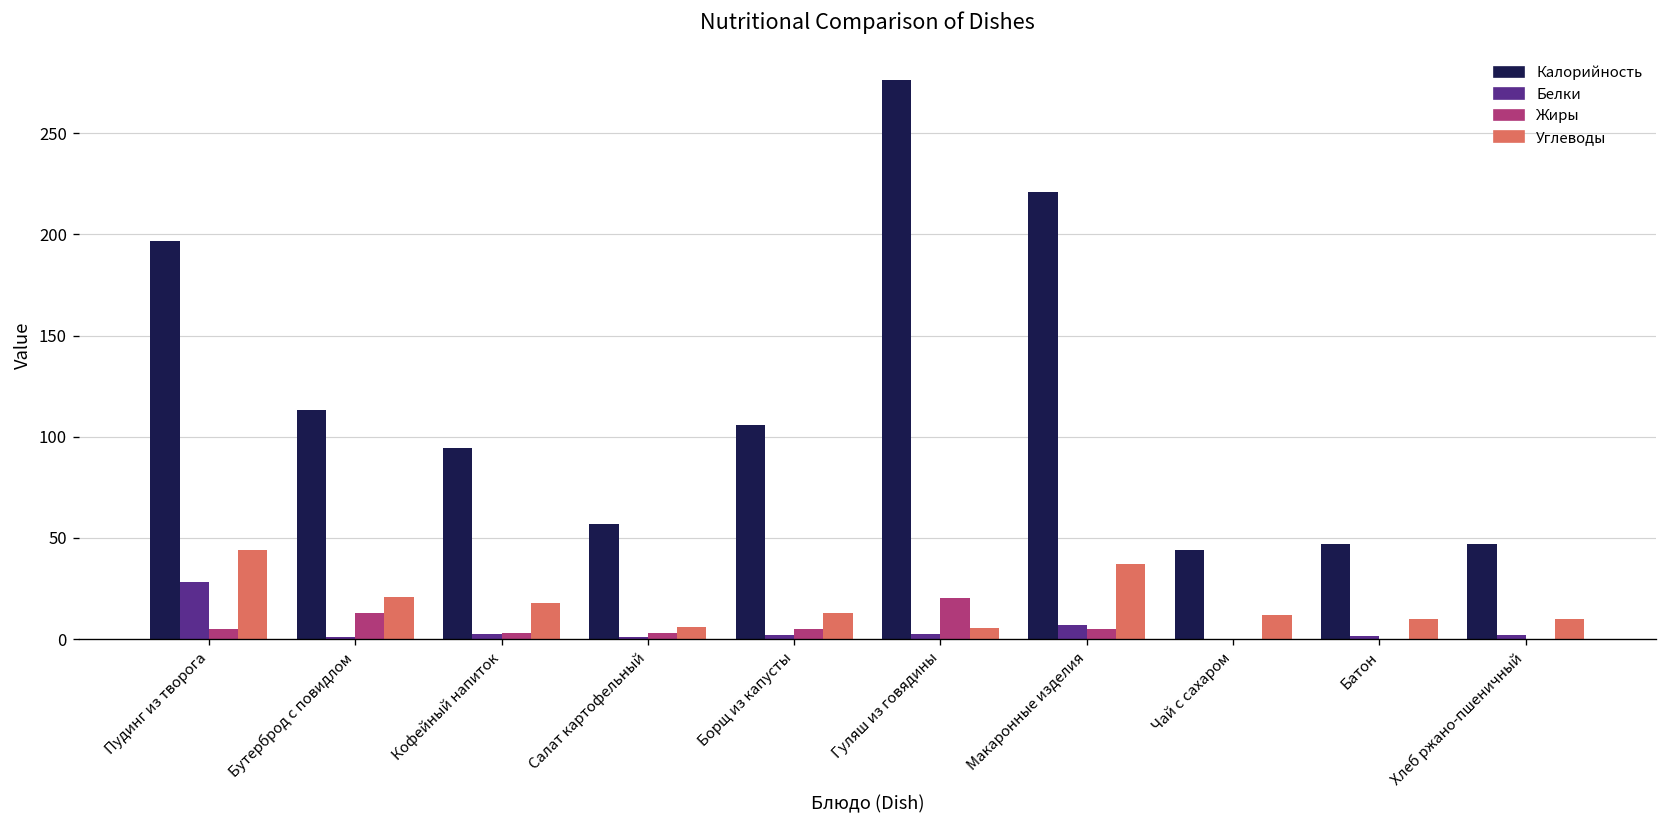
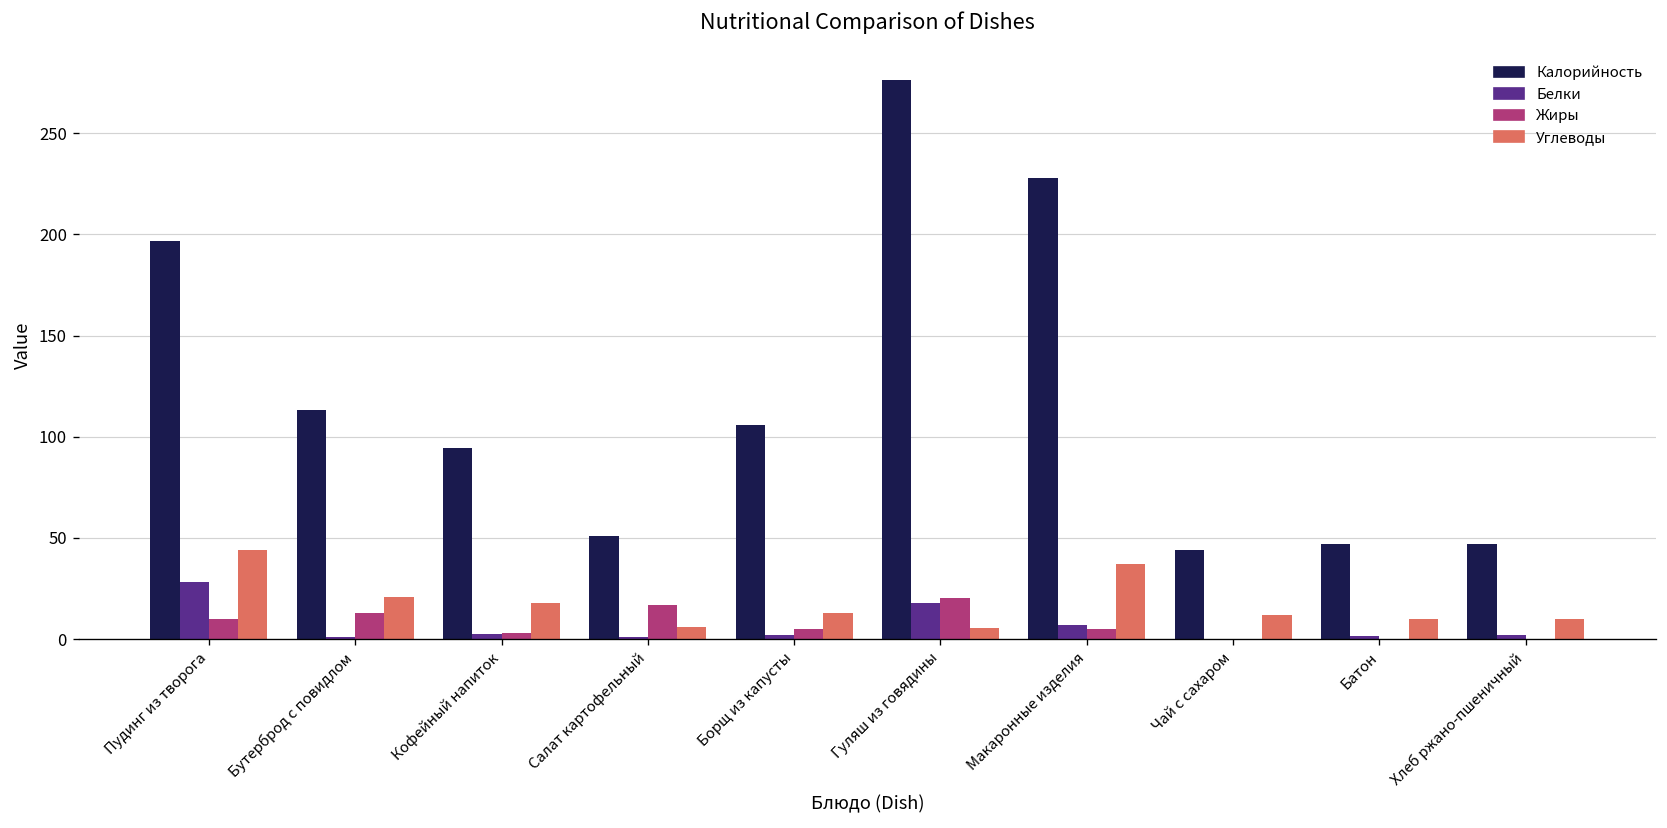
  {
    "Калорийность": {
      "Пудинг из творога": 197,
      "Бутерброд с повидлом": 113,
      "Кофейный напиток": 95,
-     "Салат картофельный": 57,
+     "Салат картофельный": 51,
      "Борщ из капусты": 106,
      "Гуляш из говядины": 276,
-     "Макаронные изделия": 221,
+     "Макаронные изделия": 228,
      "Чай с сахаром": 44,
      "Батон": 47,
      "Хлеб ржано-пшеничный": 47
    },
    "Белки": {
      "Пудинг из творога": 28,
      "Кофейный напиток": 3,
      "Борщ из капусты": 2,
-     "Гуляш из говядины": 3,
+     "Гуляш из говядины": 18,
      "Макаронные изделия": 7,
      "Чай с сахаром": 0,
      "Батон": 2,
      "Хлеб ржано-пшеничный": 2
    },
    "Жиры": {
-     "Пудинг из творога": 5,
+     "Пудинг из творога": 10,
      "Бутерброд с повидлом": 13,
      "Кофейный напиток": 3,
-     "Салат картофельный": 3,
+     "Салат картофельный": 17,
      "Борщ из капусты": 5,
      "Гуляш из говядины": 20,
      "Макаронные изделия": 5,
      "Чай с сахаром": 0,
      "Хлеб ржано-пшеничный": 0
    },
    "Углеводы": {
      "Пудинг из творога": 44,
      "Бутерброд с повидлом": 21,
      "Кофейный напиток": 18,
      "Салат картофельный": 6,
      "Борщ из капусты": 13,
      "Гуляш из говядины": 6,
      "Макаронные изделия": 37,
      "Чай с сахаром": 12,
      "Батон": 10,
      "Хлеб ржано-пшеничный": 10
    }
  }
